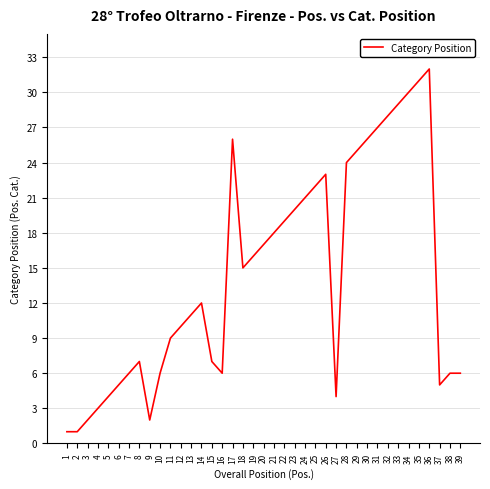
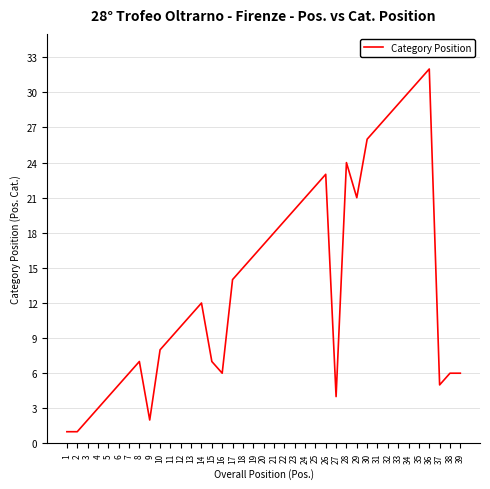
  {
    "1": 1,
    "2": 1,
    "3": 2,
    "4": 3,
    "5": 4,
    "6": 5,
    "7": 6,
    "8": 7,
    "9": 2,
-   "10": 6,
+   "10": 8,
    "11": 9,
    "12": 10,
    "13": 11,
    "14": 12,
    "15": 7,
    "16": 6,
-   "17": 26,
+   "17": 14,
    "18": 15,
    "19": 16,
    "20": 17,
    "21": 18,
    "22": 19,
    "23": 20,
    "24": 21,
    "25": 22,
    "26": 23,
    "27": 4,
    "28": 24,
-   "29": 25,
+   "29": 21,
    "30": 26,
    "31": 27,
    "32": 28,
    "33": 29,
    "34": 30,
    "35": 31,
    "36": 32,
    "37": 5,
    "38": 6,
    "39": 6
  }
